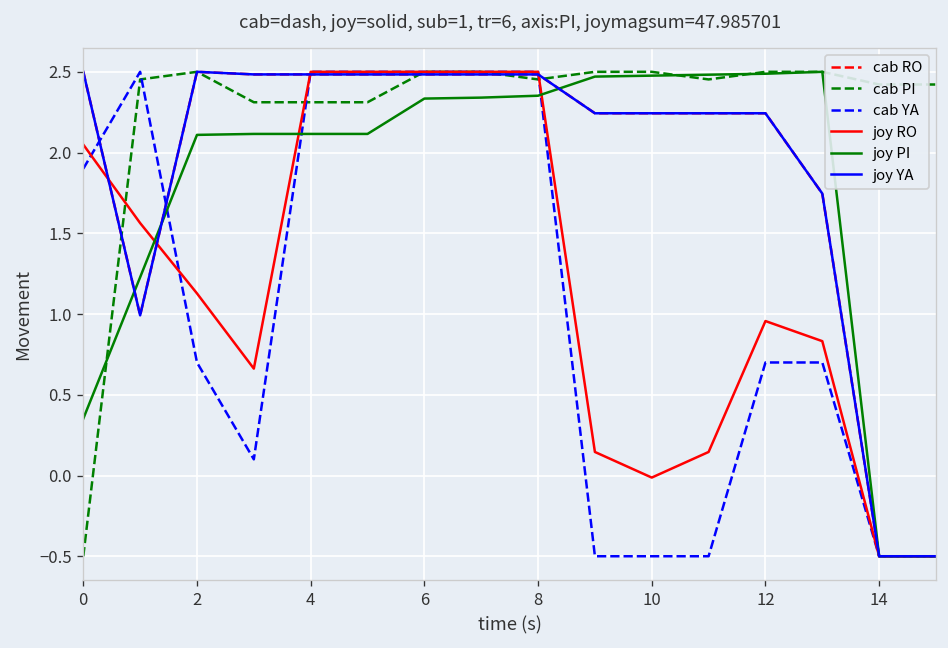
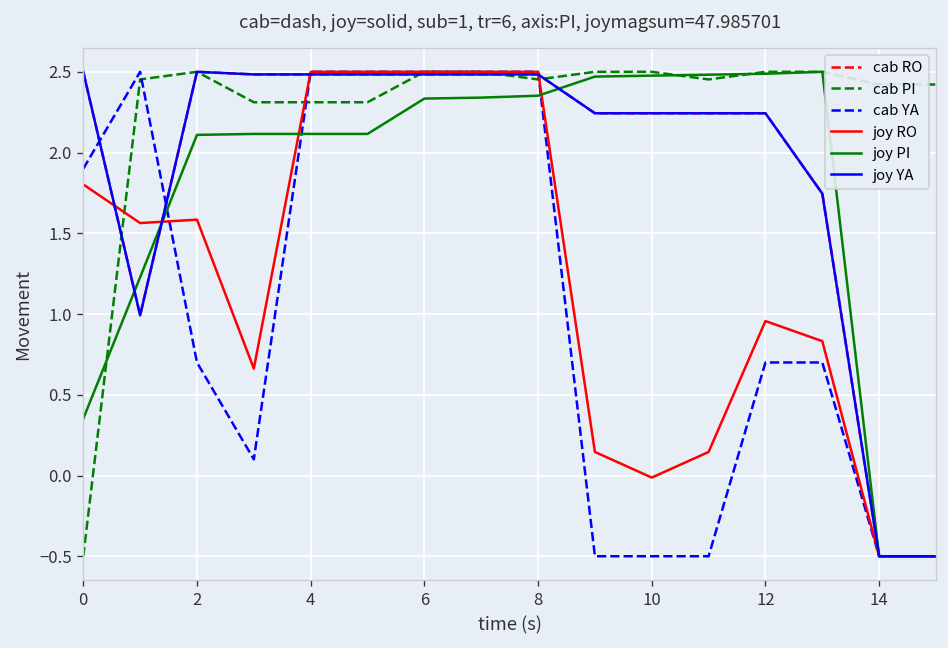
  {
    "joy RO": {
-     "0": 2.05,
-     "2": 1.13,
+     "0": 1.80,
+     "2": 1.58,
      "10": -0.01,
      "12": 0.96
    }
  }
